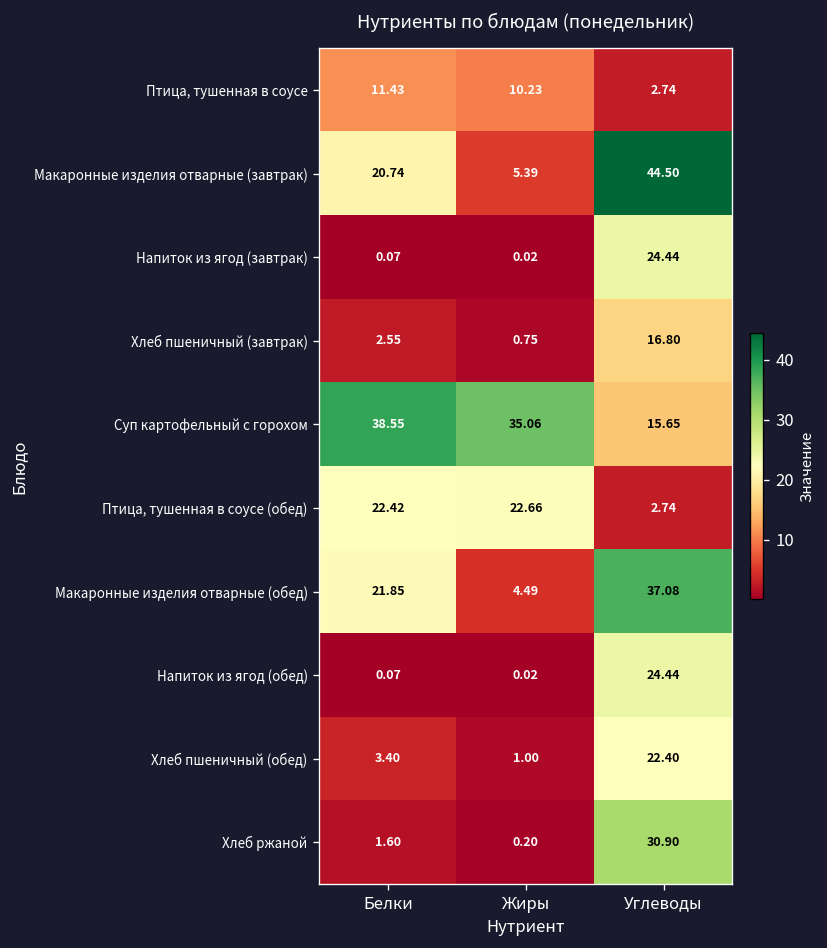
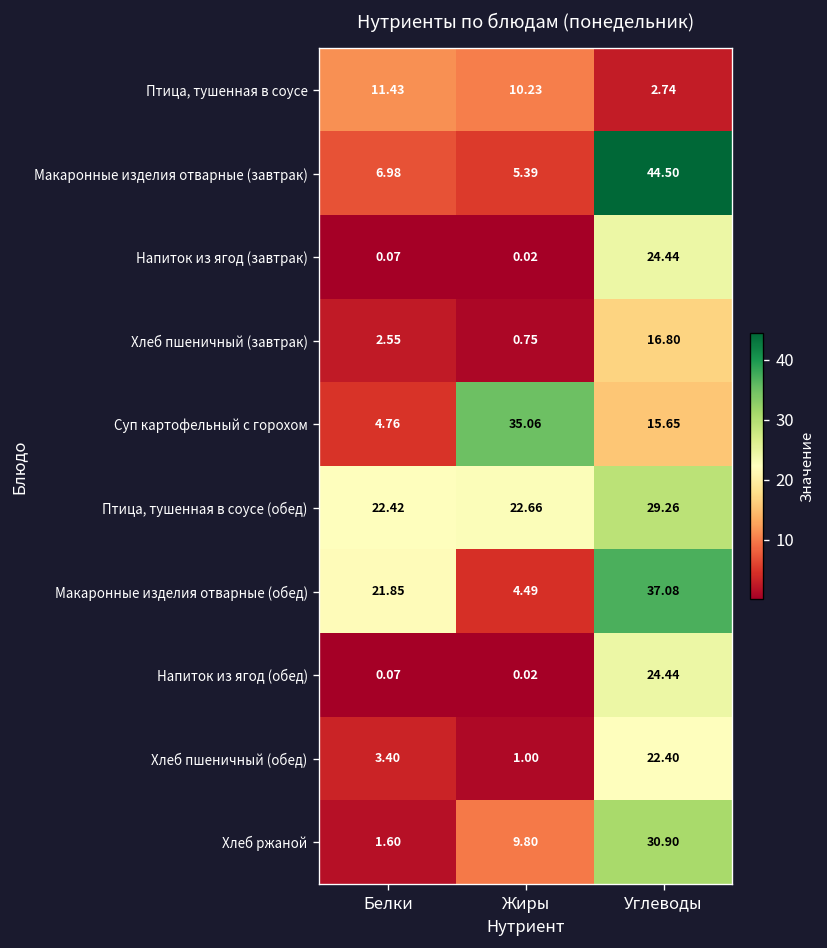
  {
    "Птица, тушенная в соусе": {
      "Белки": 11.43,
      "Жиры": 10.23,
      "Углеводы": 2.74
    },
    "Макаронные изделия отварные (завтрак)": {
-     "Белки": 20.74,
+     "Белки": 6.98,
      "Жиры": 5.39,
      "Углеводы": 44.50
    },
    "Напиток из ягод (завтрак)": {
      "Белки": 0.07,
      "Жиры": 0.02,
      "Углеводы": 24.44
    },
    "Хлеб пшеничный (завтрак)": {
      "Белки": 2.55,
      "Жиры": 0.75,
      "Углеводы": 16.80
    },
    "Суп картофельный с горохом": {
-     "Белки": 38.55,
+     "Белки": 4.76,
      "Жиры": 35.06,
      "Углеводы": 15.65
    },
    "Птица, тушенная в соусе (обед)": {
      "Белки": 22.42,
      "Жиры": 22.66,
-     "Углеводы": 2.74
+     "Углеводы": 29.26
    },
    "Макаронные изделия отварные (обед)": {
      "Белки": 21.85,
      "Жиры": 4.49,
      "Углеводы": 37.08
    },
    "Напиток из ягод (обед)": {
      "Белки": 0.07,
      "Жиры": 0.02,
      "Углеводы": 24.44
    },
    "Хлеб пшеничный (обед)": {
      "Белки": 3.40,
      "Жиры": 1.00,
      "Углеводы": 22.40
    },
    "Хлеб ржаной": {
      "Белки": 1.60,
-     "Жиры": 0.20,
+     "Жиры": 9.80,
      "Углеводы": 30.90
    }
  }
